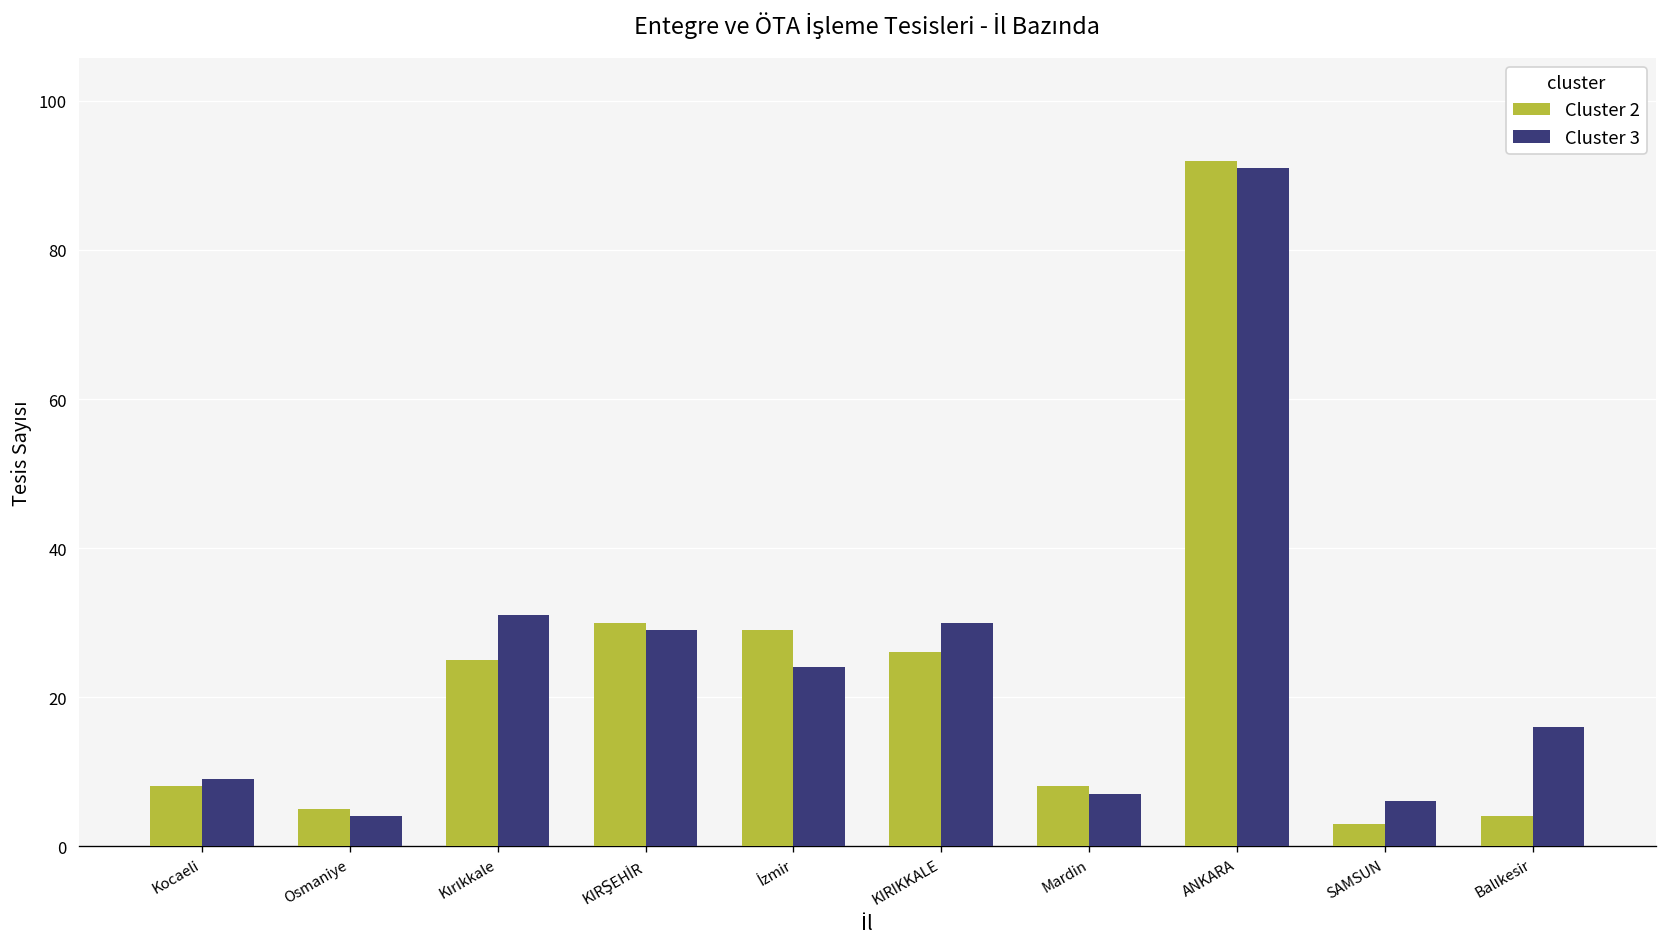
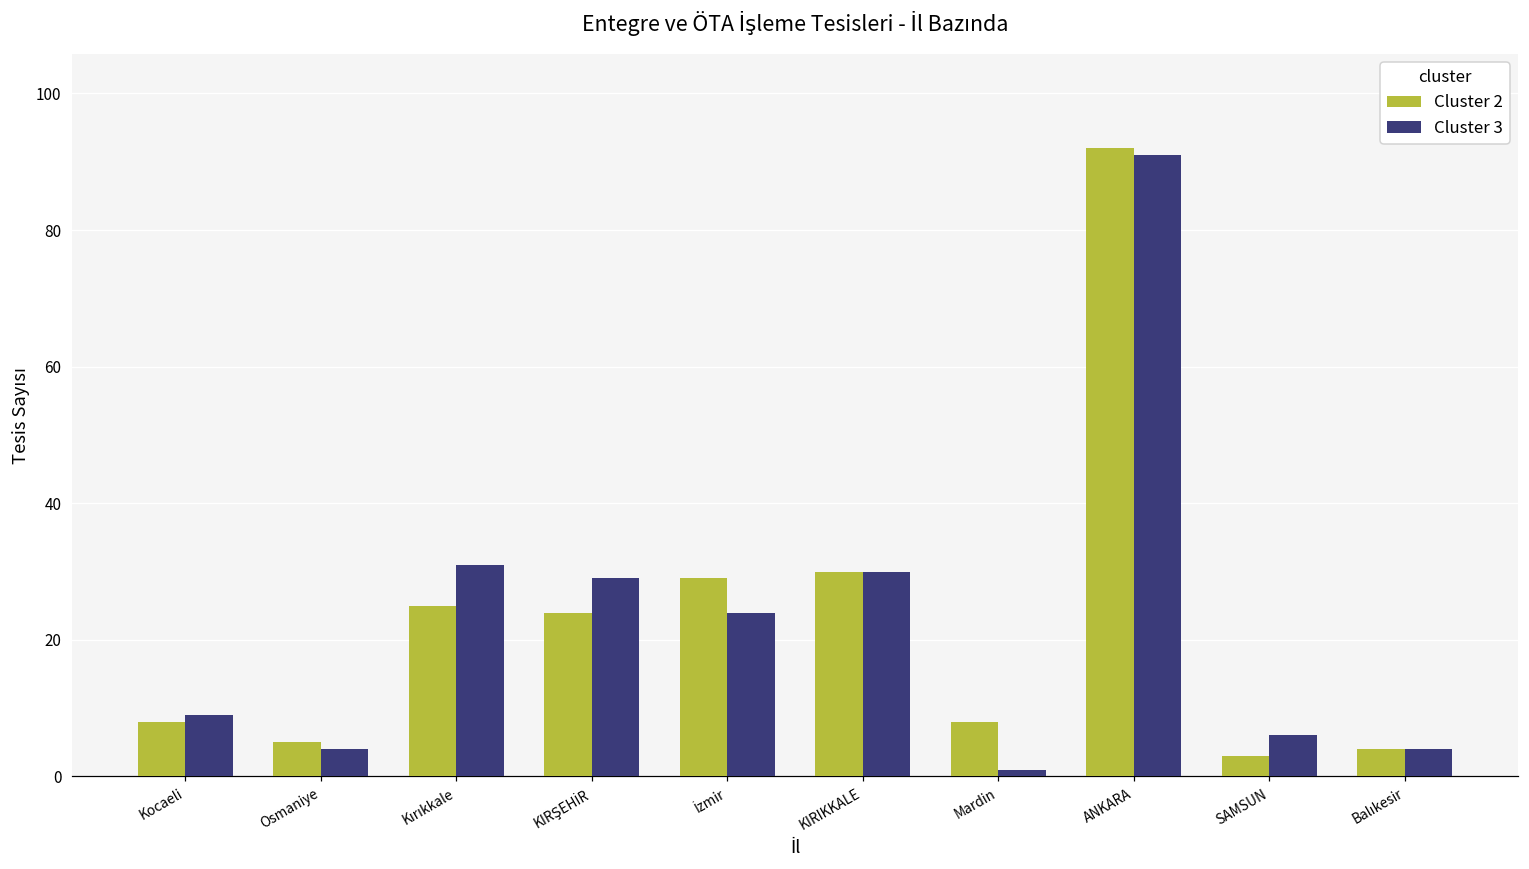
  {
    "Cluster 2": {
      "Kocaeli": 8,
      "Osmaniye": 5,
      "Kırıkkale": 25,
-     "KIRŞEHİR": 30,
+     "KIRŞEHİR": 24,
      "İzmir": 29,
-     "KIRIKKALE": 26,
+     "KIRIKKALE": 30,
      "Mardin": 8,
      "ANKARA": 92,
      "SAMSUN": 3,
      "Balıkesir": 4
    },
    "Cluster 3": {
      "Kocaeli": 9,
      "Osmaniye": 4,
      "Kırıkkale": 31,
      "KIRŞEHİR": 29,
      "İzmir": 24,
      "KIRIKKALE": 30,
-     "Mardin": 7,
+     "Mardin": 1,
      "ANKARA": 91,
      "SAMSUN": 6,
-     "Balıkesir": 16
+     "Balıkesir": 4
    }
  }
